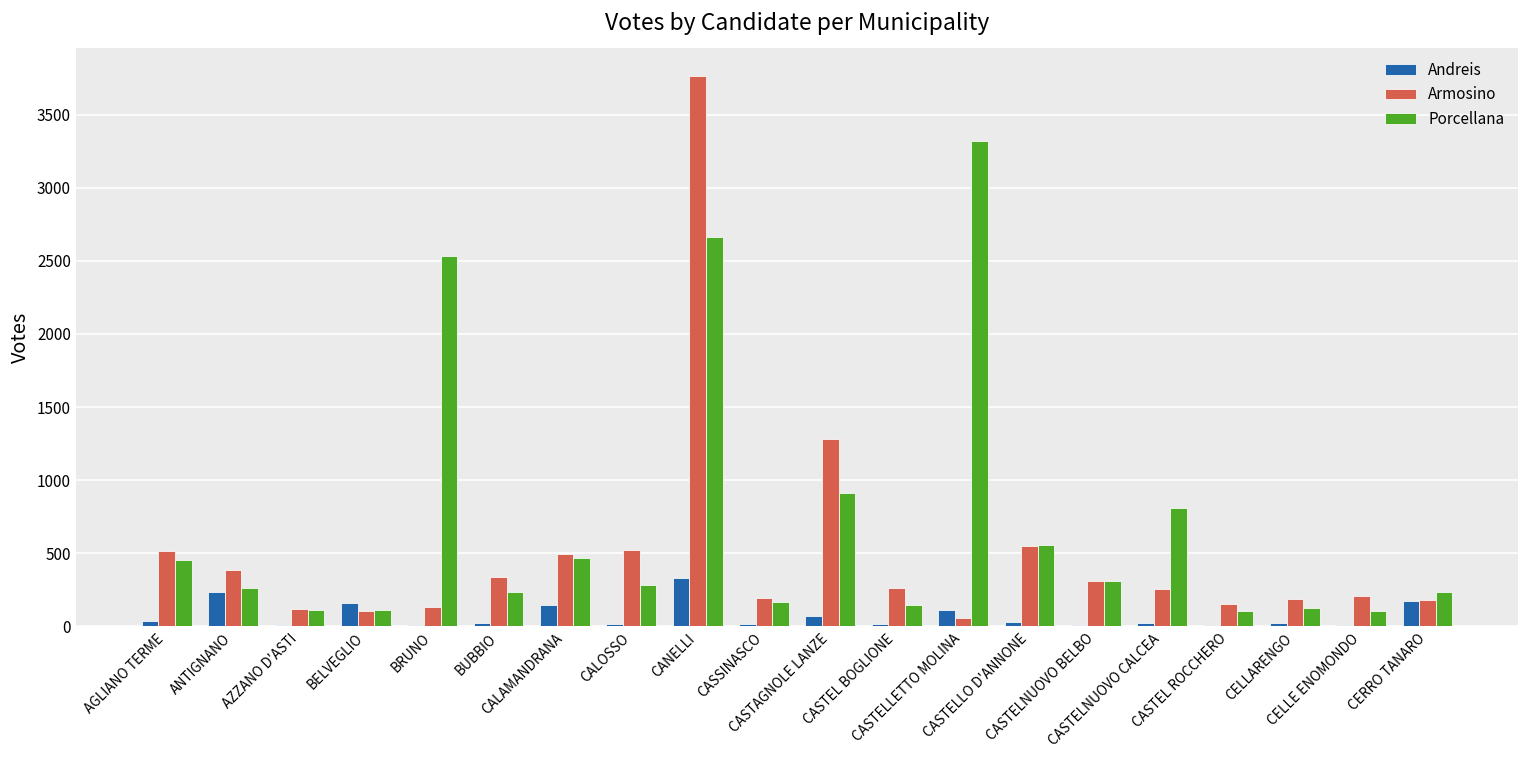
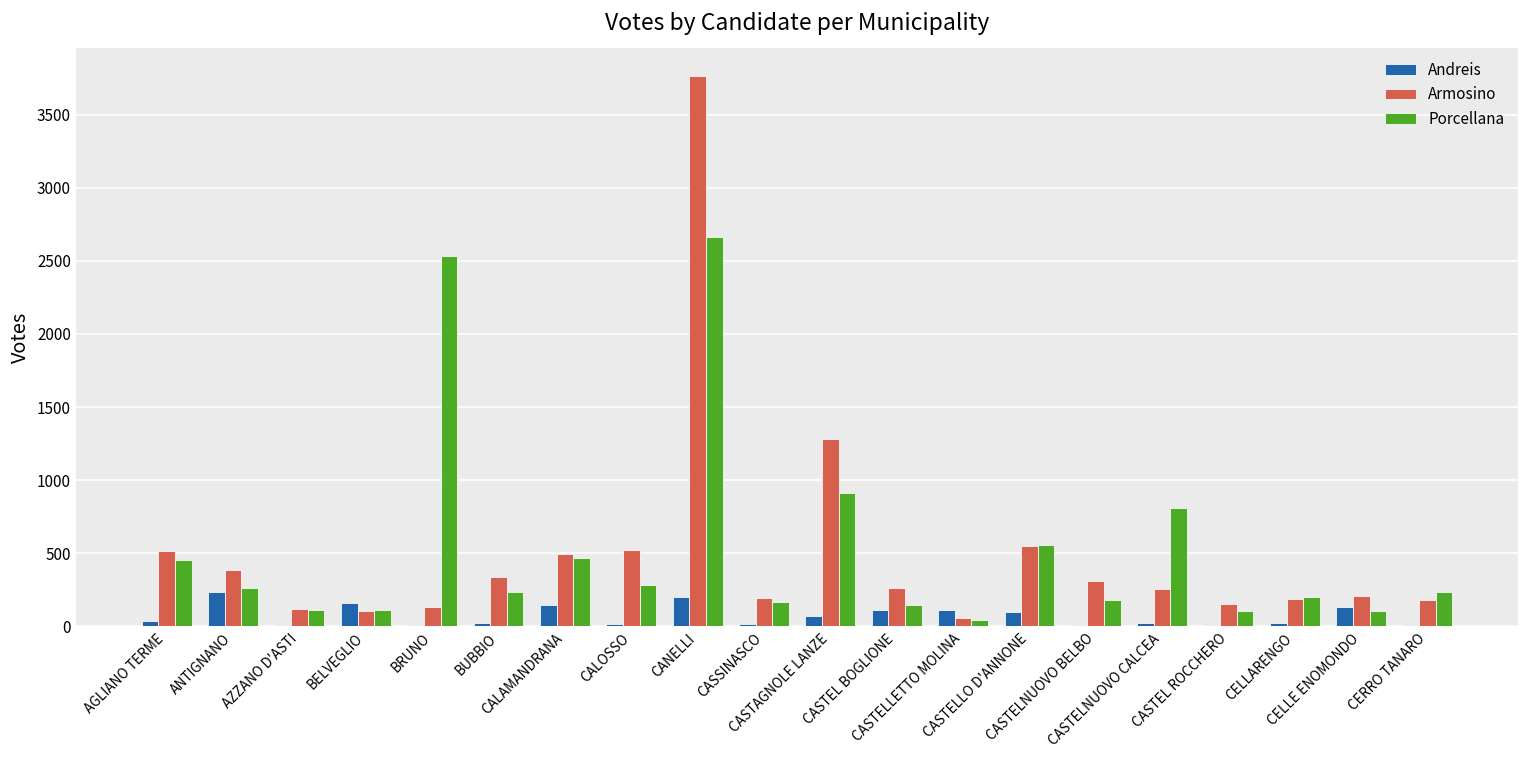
  {
    "Andreis": {
      "AGLIANO TERME": 40,
      "ANTIGNANO": 230,
      "BELVEGLIO": 160,
      "BUBBIO": 20,
      "CALAMANDRANA": 150,
-     "CANELLI": 330,
+     "CANELLI": 200,
      "CASTAGNOLE LANZE": 70,
-     "CASTEL BOGLIONE": 20,
+     "CASTEL BOGLIONE": 110,
      "CASTELLETTO MOLINA": 110,
-     "CASTELLO D'ANNONE": 30,
+     "CASTELLO D'ANNONE": 100,
      "CASTELNUOVO CALCEA": 20,
      "CELLARENGO": 20,
-     "CELLE ENOMONDO": 10,
-     "CERRO TANARO": 170
+     "CELLE ENOMONDO": 140,
+     "CERRO TANARO": 10
    },
    "Armosino": {
      "AGLIANO TERME": 510,
      "ANTIGNANO": 390,
      "AZZANO D'ASTI": 120,
      "BELVEGLIO": 110,
      "BRUNO": 130,
      "BUBBIO": 340,
      "CALAMANDRANA": 500,
      "CALOSSO": 520,
      "CANELLI": 3770,
      "CASSINASCO": 190,
      "CASTAGNOLE LANZE": 1280,
      "CASTEL BOGLIONE": 260,
      "CASTELLETTO MOLINA": 60,
      "CASTELLO D'ANNONE": 550,
      "CASTELNUOVO BELBO": 310,
      "CASTELNUOVO CALCEA": 250,
      "CASTEL ROCCHERO": 150,
      "CELLARENGO": 190,
      "CELLE ENOMONDO": 200,
      "CERRO TANARO": 180
    },
    "Porcellana": {
      "AGLIANO TERME": 450,
      "ANTIGNANO": 260,
      "AZZANO D'ASTI": 110,
      "BELVEGLIO": 110,
      "BRUNO": 2530,
      "BUBBIO": 240,
      "CALAMANDRANA": 470,
      "CALOSSO": 280,
      "CANELLI": 2670,
      "CASSINASCO": 170,
      "CASTAGNOLE LANZE": 910,
      "CASTEL BOGLIONE": 150,
-     "CASTELLETTO MOLINA": 3320,
+     "CASTELLETTO MOLINA": 40,
      "CASTELLO D'ANNONE": 560,
-     "CASTELNUOVO BELBO": 310,
+     "CASTELNUOVO BELBO": 180,
      "CASTELNUOVO CALCEA": 810,
      "CASTEL ROCCHERO": 100,
-     "CELLARENGO": 120,
+     "CELLARENGO": 200,
      "CELLE ENOMONDO": 110,
      "CERRO TANARO": 240
    }
  }
